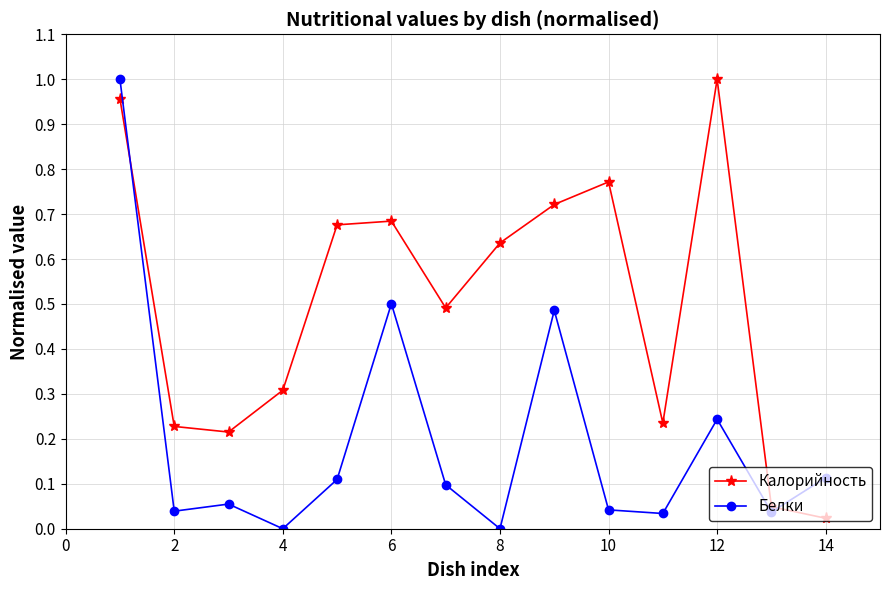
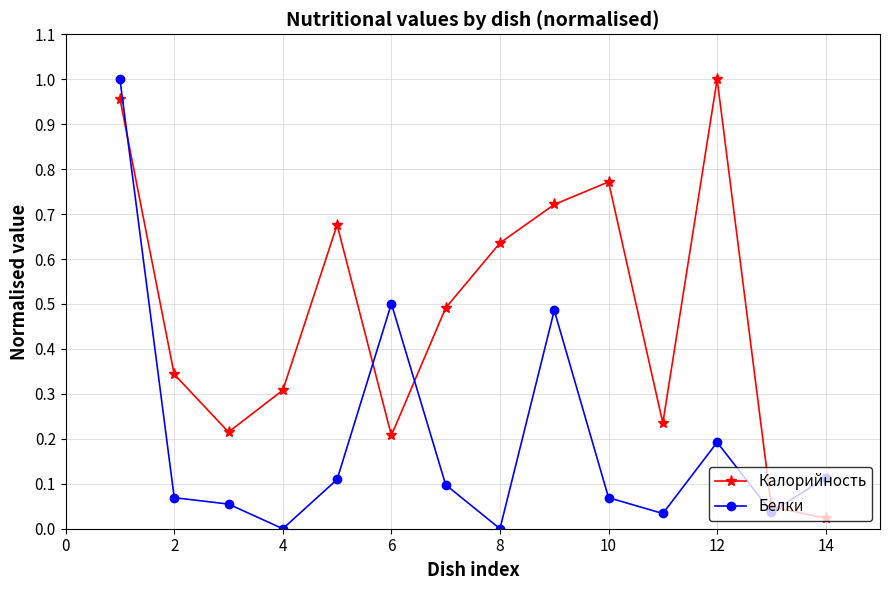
  {
    "Калорийность": {
-     "2": 0.23,
+     "2": 0.34,
      "4": 0.31,
-     "6": 0.68,
+     "6": 0.21,
      "8": 0.64,
      "10": 0.77,
      "12": 1.00
    },
    "Белки": {
-     "2": 0.04,
+     "2": 0.07,
      "4": 0.00,
      "6": 0.50,
      "8": 0.00,
-     "10": 0.04,
-     "12": 0.24
+     "10": 0.07,
+     "12": 0.19
    }
  }
